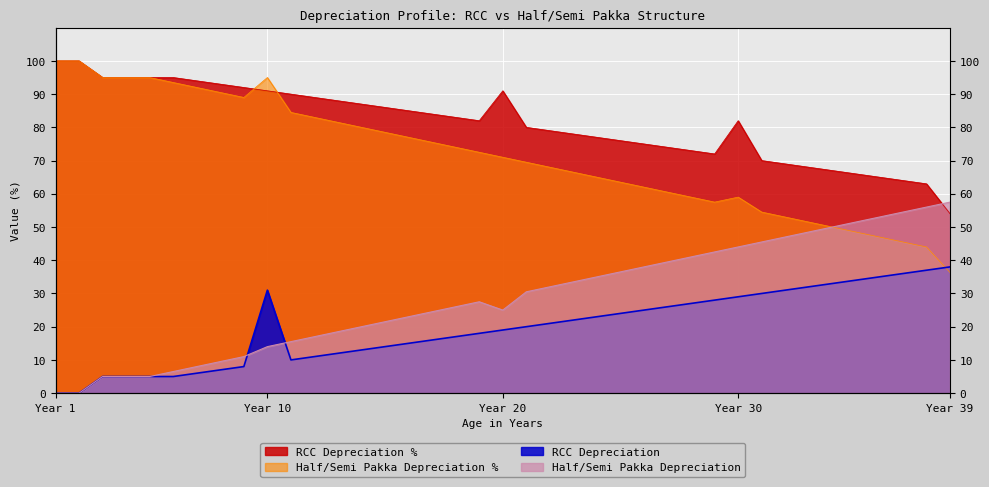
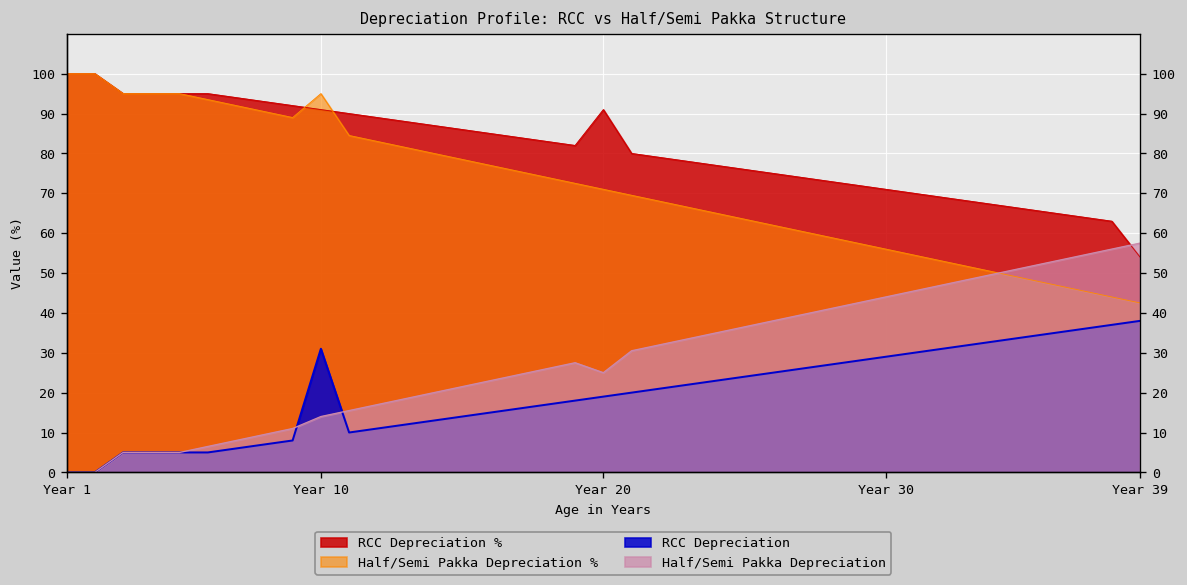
  {
    "RCC Depreciation %": {
      "Year 10": 91,
      "Year 20": 91,
-     "Year 30": 82,
+     "Year 30": 71,
      "Year 39": 54
    },
    "Half/Semi Pakka Depreciation %": {
      "Year 10": 95,
      "Year 20": 71,
-     "Year 30": 59,
-     "Year 39": 36
+     "Year 30": 56,
+     "Year 39": 43
    },
    "RCC Depreciation": {
      "Year 10": 31,
      "Year 20": 19,
      "Year 30": 29,
      "Year 39": 38
    },
    "Half/Semi Pakka Depreciation": {
      "Year 10": 14,
      "Year 20": 25,
      "Year 30": 44,
      "Year 39": 58
    }
  }
